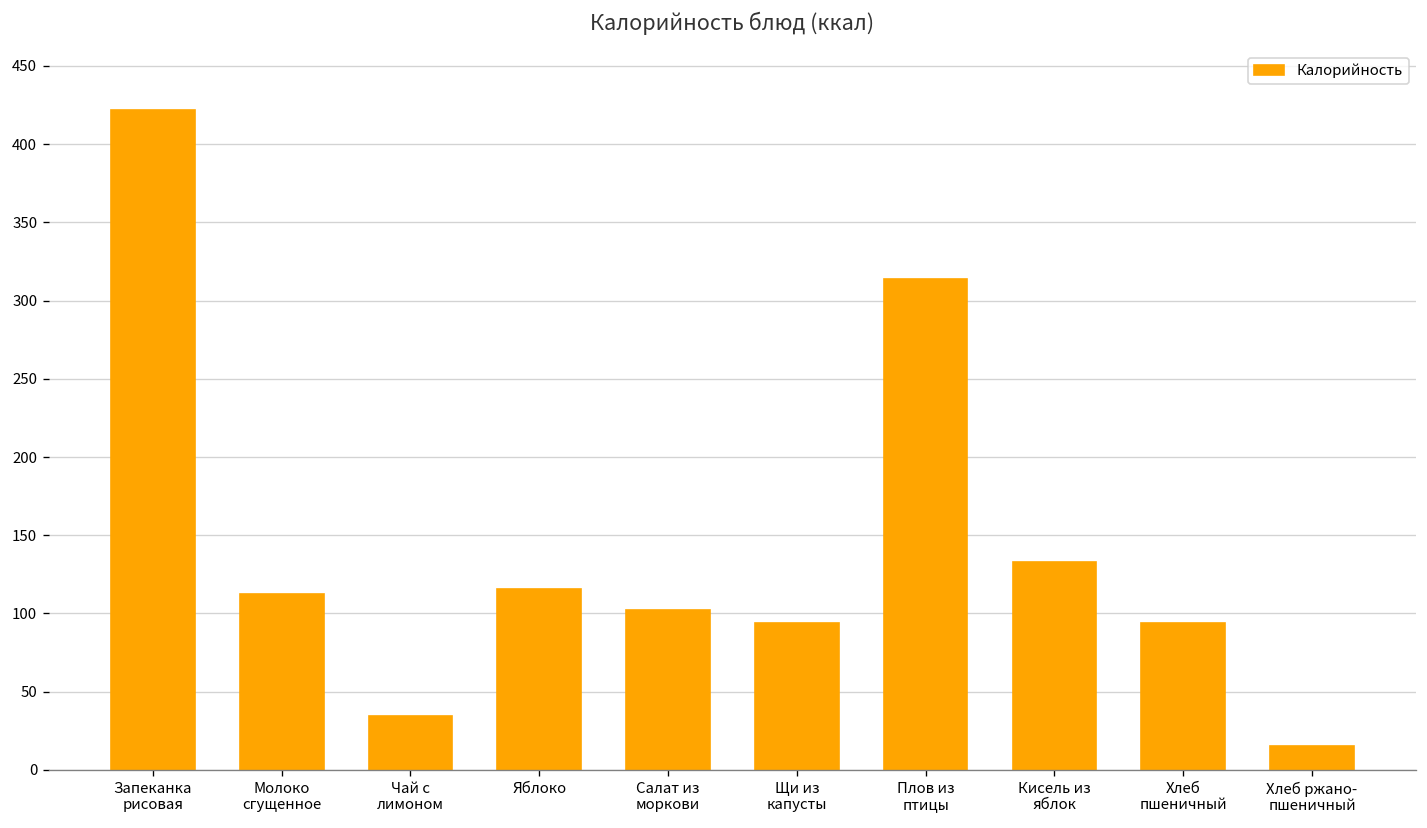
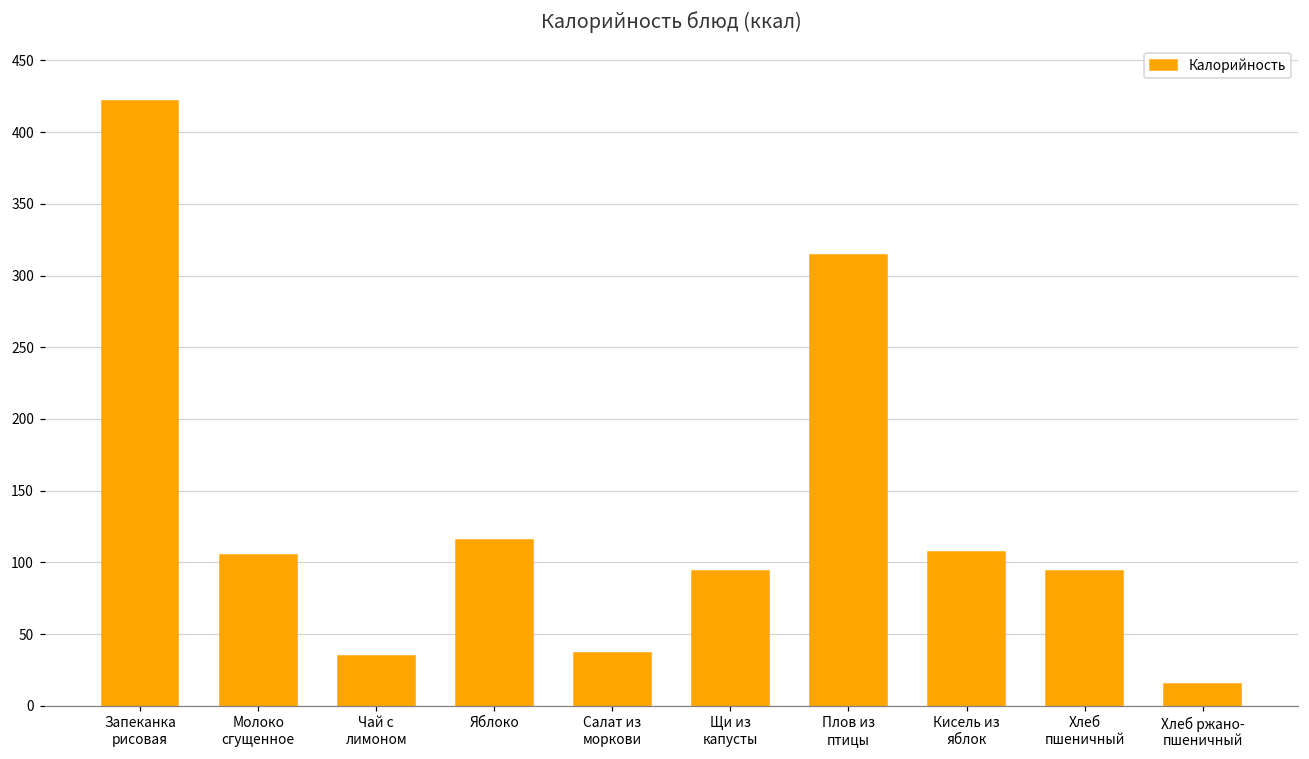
  {
    "Запеканка рисовая": 422,
-   "Молоко сгущенное": 113,
+   "Молоко сгущенное": 105,
    "Чай с лимоном": 34,
    "Яблоко": 116,
-   "Салат из моркови": 102,
+   "Салат из моркови": 37,
    "Щи из капусты": 94,
    "Плов из птицы": 314,
-   "Кисель из яблок": 133,
+   "Кисель из яблок": 107,
    "Хлеб пшеничный": 94,
    "Хлеб ржано- пшеничный": 15
  }
